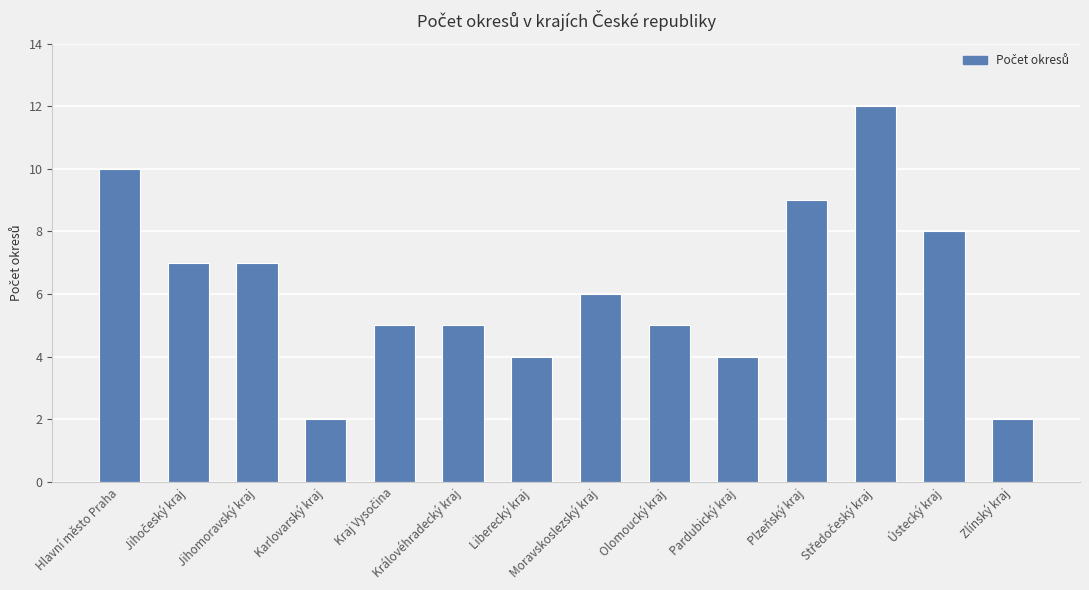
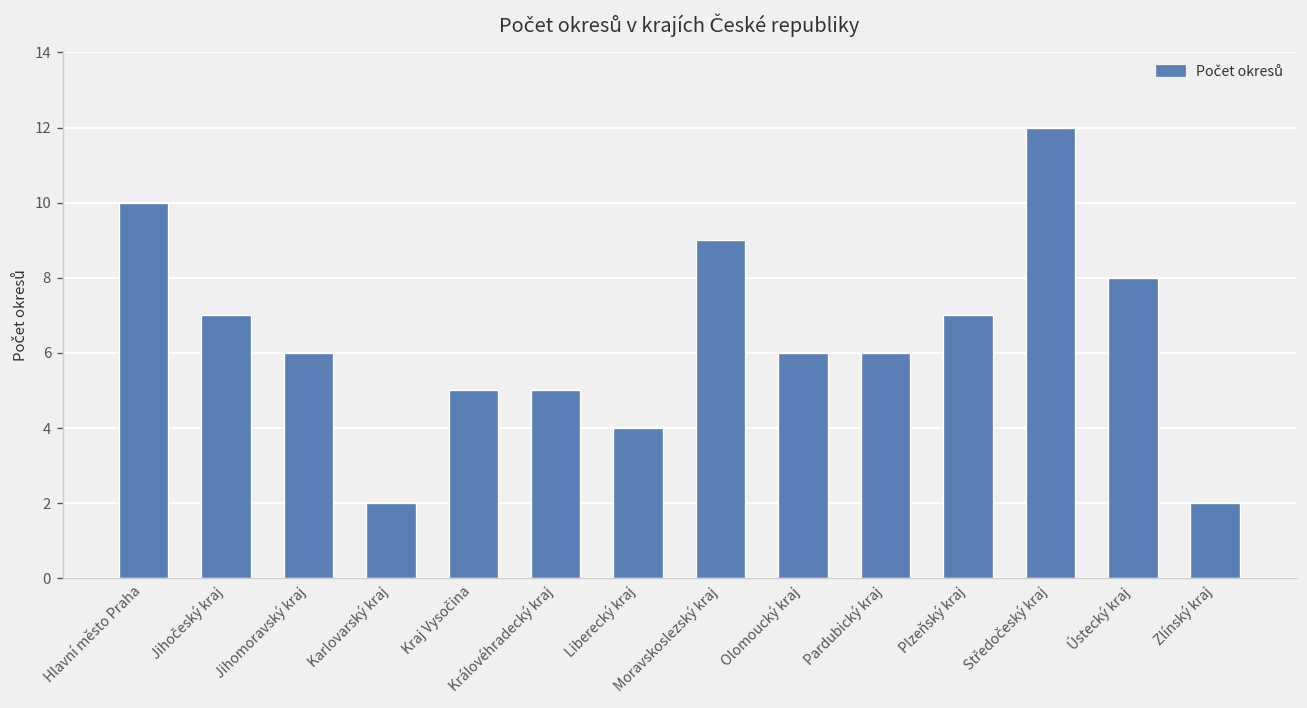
  {
    "Hlavní město Praha": 10,
    "Jihočeský kraj": 7,
-   "Jihomoravský kraj": 7,
+   "Jihomoravský kraj": 6,
    "Karlovarský kraj": 2,
    "Kraj Vysočina": 5,
    "Královéhradecký kraj": 5,
    "Liberecký kraj": 4,
-   "Moravskoslezský kraj": 6,
-   "Olomoucký kraj": 5,
-   "Pardubický kraj": 4,
-   "Plzeňský kraj": 9,
+   "Moravskoslezský kraj": 9,
+   "Olomoucký kraj": 6,
+   "Pardubický kraj": 6,
+   "Plzeňský kraj": 7,
    "Středočeský kraj": 12,
    "Ústecký kraj": 8,
    "Zlínský kraj": 2
  }
